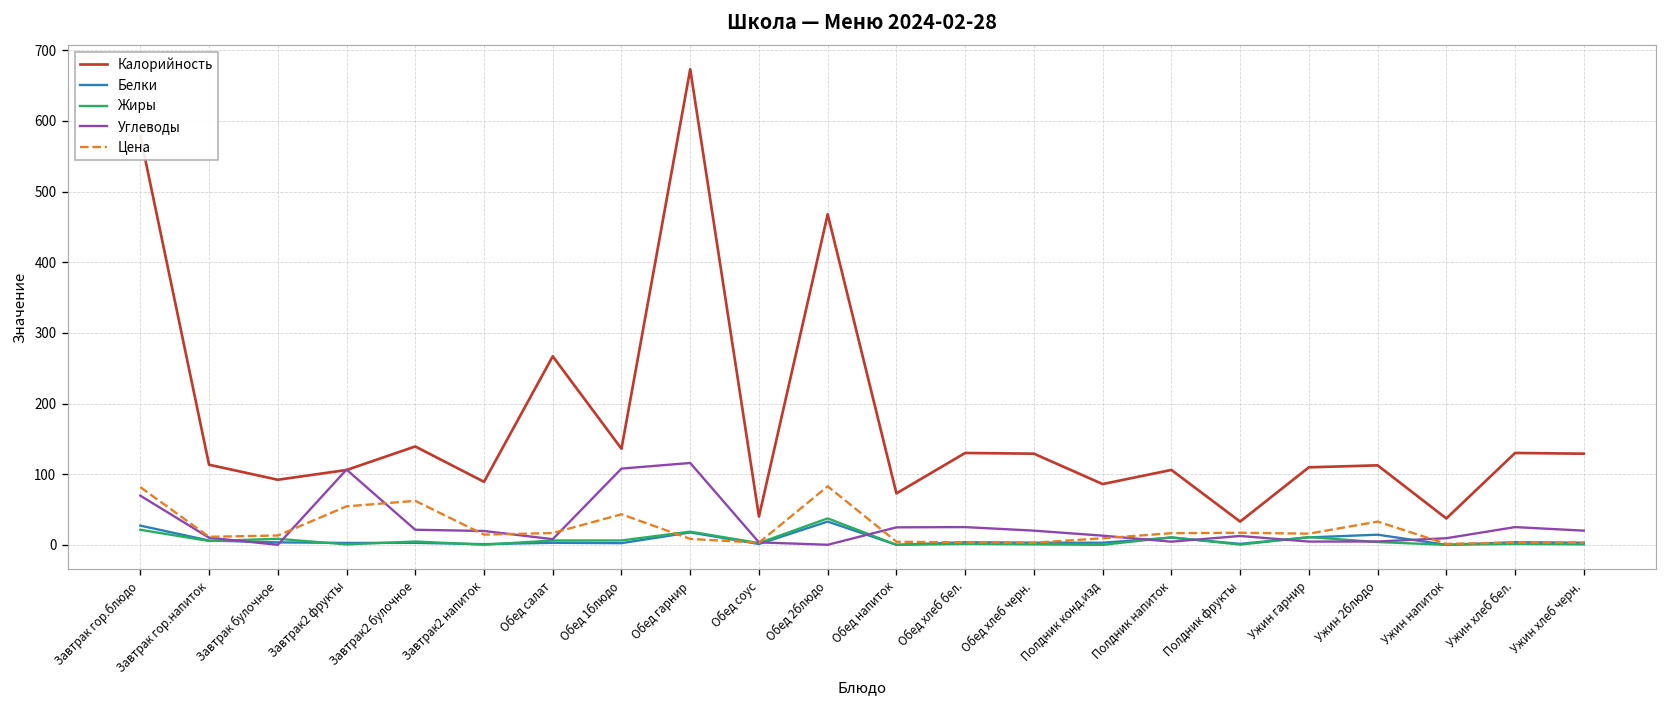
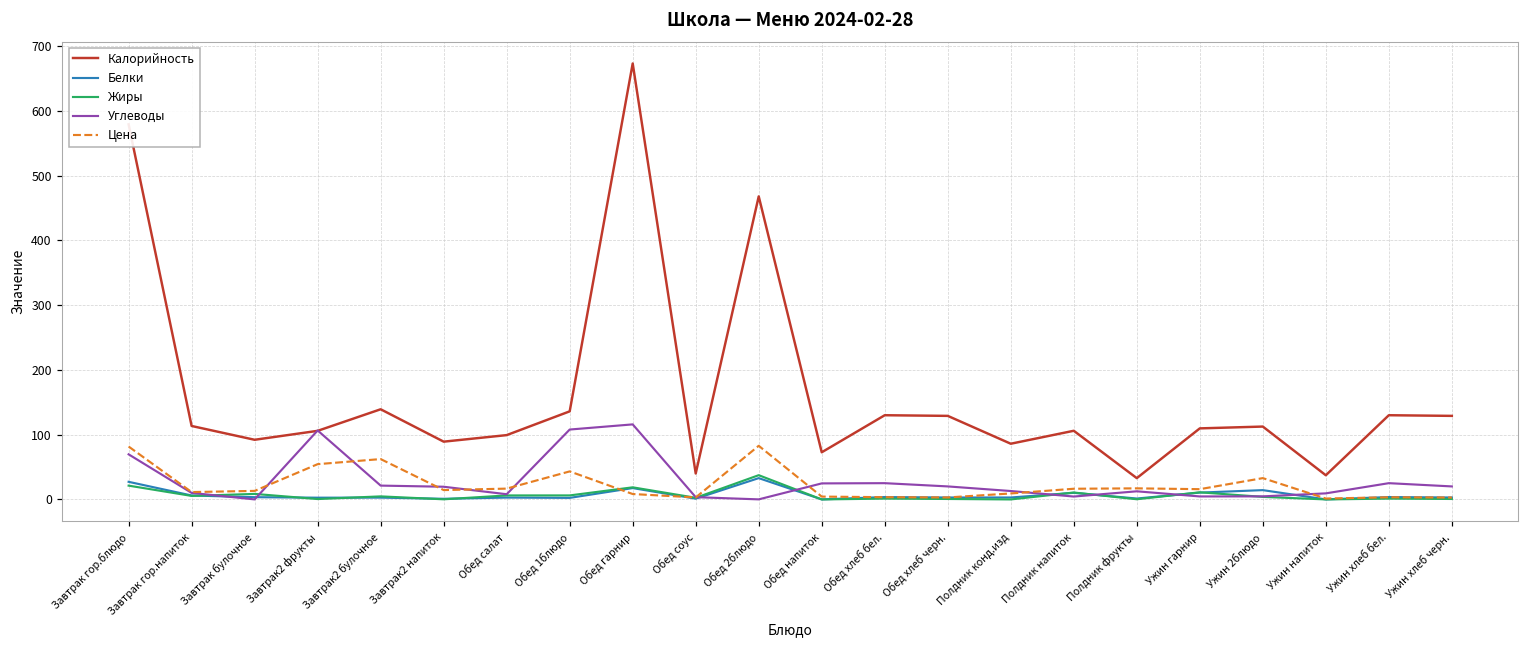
  {
    "Калорийность": {
      "Завтрак гор.напиток": 110,
      "Завтрак булочное": 90,
      "Завтрак2 булочное": 140,
      "Завтрак2 напиток": 90,
-     "Обед салат": 270,
+     "Обед салат": 100,
      "Обед 1блюдо": 140,
      "Обед гарнир": 670,
      "Обед соус": 40,
      "Обед 2блюдо": 470,
      "Обед напиток": 70,
      "Обед хлеб бел.": 130,
      "Обед хлеб черн.": 130,
      "Полдник конд.изд": 90,
      "Полдник напиток": 110,
      "Полдник фрукты": 30,
      "Ужин гарнир": 110,
      "Ужин 2блюдо": 110,
      "Ужин напиток": 40,
      "Ужин хлеб бел.": 130,
      "Ужин хлеб черн.": 130
    },
    "Белки": {
      "Завтрак гор.блюдо": 30,
      "Обед 2блюдо": 30,
      "Ужин 2блюдо": 10
    },
    "Жиры": {
      "Завтрак гор.блюдо": 20,
      "Завтрак булочное": 10,
      "Обед 2блюдо": 40
    },
    "Углеводы": {
      "Завтрак гор.блюдо": 70,
      "Завтрак2 булочное": 20,
      "Завтрак2 напиток": 20,
      "Обед 1блюдо": 110,
      "Обед гарнир": 120,
      "Обед 2блюдо": 0,
      "Обед напиток": 20,
      "Обед хлеб бел.": 30,
      "Обед хлеб черн.": 20,
      "Полдник напиток": 0,
      "Полдник фрукты": 10,
      "Ужин гарнир": 0,
      "Ужин напиток": 10,
      "Ужин хлеб бел.": 30,
      "Ужин хлеб черн.": 20
    },
    "Цена": {
      "Завтрак гор.блюдо": 80,
      "Завтрак булочное": 10,
      "Завтрак2 фрукты": 50,
      "Завтрак2 булочное": 60,
      "Завтрак2 напиток": 10,
      "Обед салат": 20,
      "Обед 1блюдо": 40,
      "Обед гарнир": 10,
      "Обед 2блюдо": 80,
      "Полдник напиток": 20,
      "Полдник фрукты": 20,
      "Ужин гарнир": 20,
      "Ужин 2блюдо": 30
    }
  }
